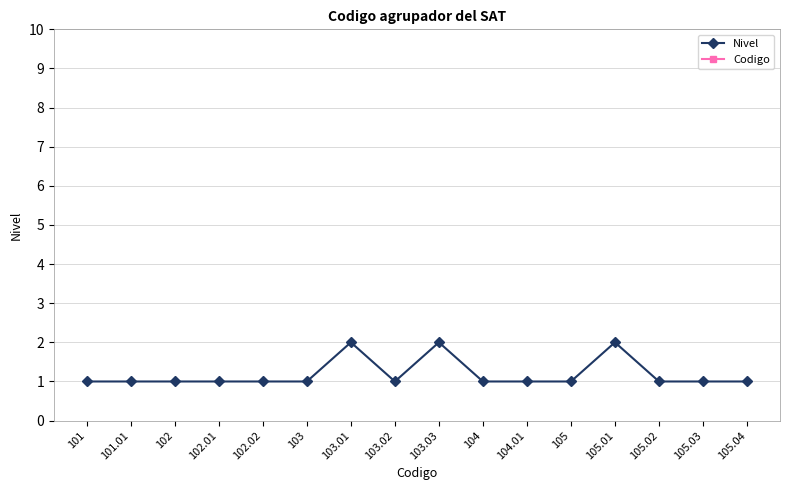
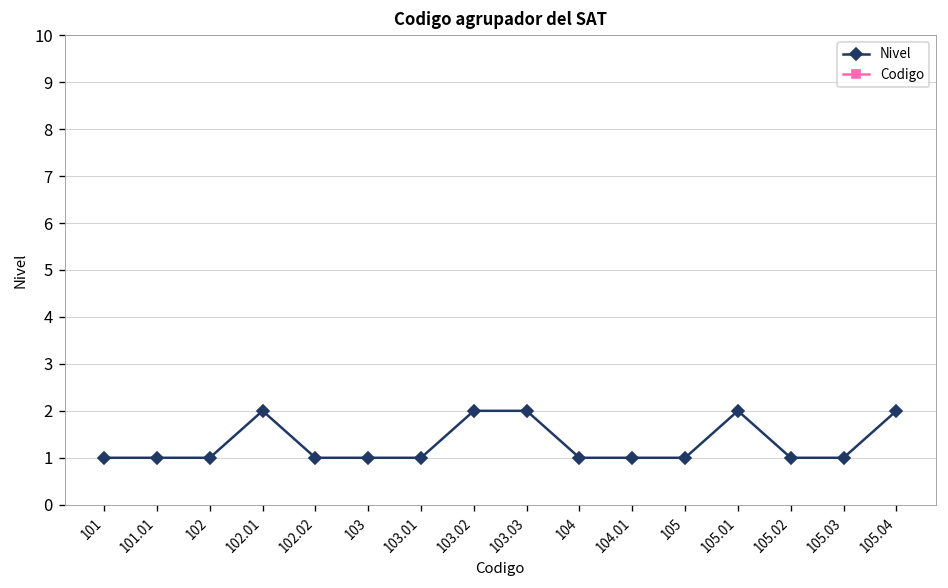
  {
    "Nivel": {
      "101": 1,
      "101.01": 1,
      "102": 1,
-     "102.01": 1,
+     "102.01": 2,
      "102.02": 1,
      "103": 1,
-     "103.01": 2,
-     "103.02": 1,
+     "103.01": 1,
+     "103.02": 2,
      "103.03": 2,
      "104": 1,
      "104.01": 1,
      "105": 1,
      "105.01": 2,
      "105.02": 1,
      "105.03": 1,
-     "105.04": 1
+     "105.04": 2
    }
  }
